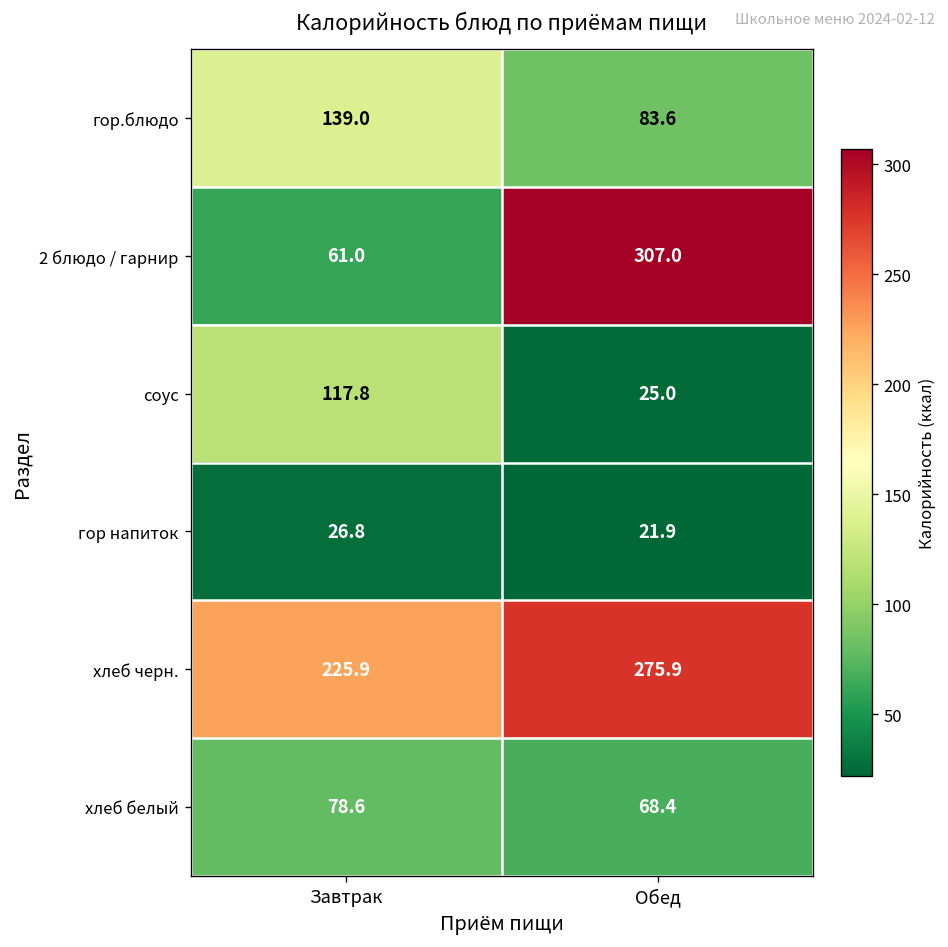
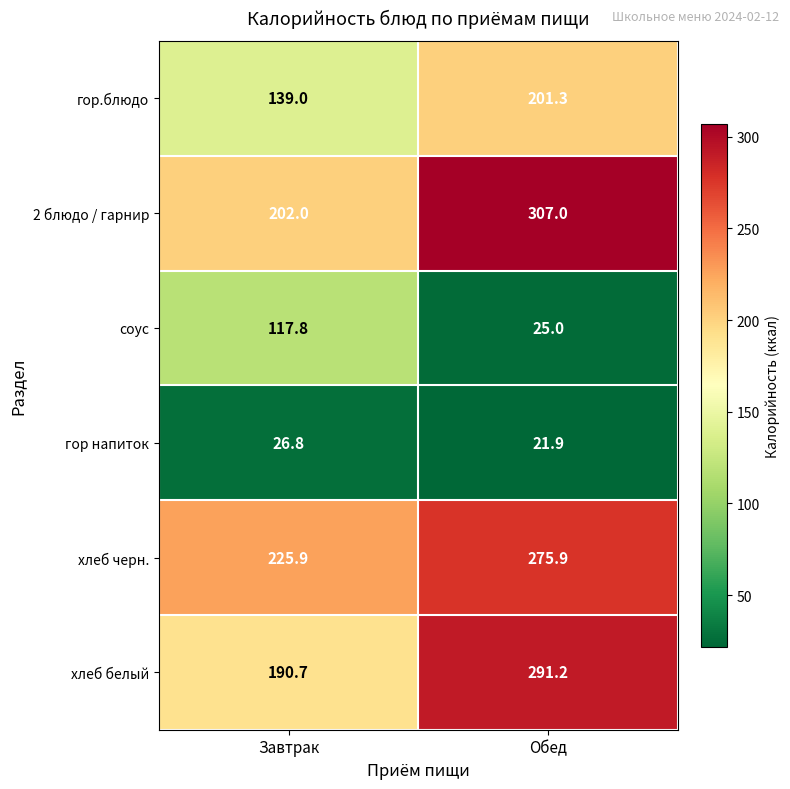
  {
    "гор.блюдо": {
      "Завтрак": 139.0,
-     "Обед": 83.6
+     "Обед": 201.3
    },
    "2 блюдо / гарнир": {
-     "Завтрак": 61.0,
+     "Завтрак": 202.0,
      "Обед": 307.0
    },
    "соус": {
      "Завтрак": 117.8,
      "Обед": 25.0
    },
    "гор напиток": {
      "Завтрак": 26.8,
      "Обед": 21.9
    },
    "хлеб черн.": {
      "Завтрак": 225.9,
      "Обед": 275.9
    },
    "хлеб белый": {
-     "Завтрак": 78.6,
-     "Обед": 68.4
+     "Завтрак": 190.7,
+     "Обед": 291.2
    }
  }
